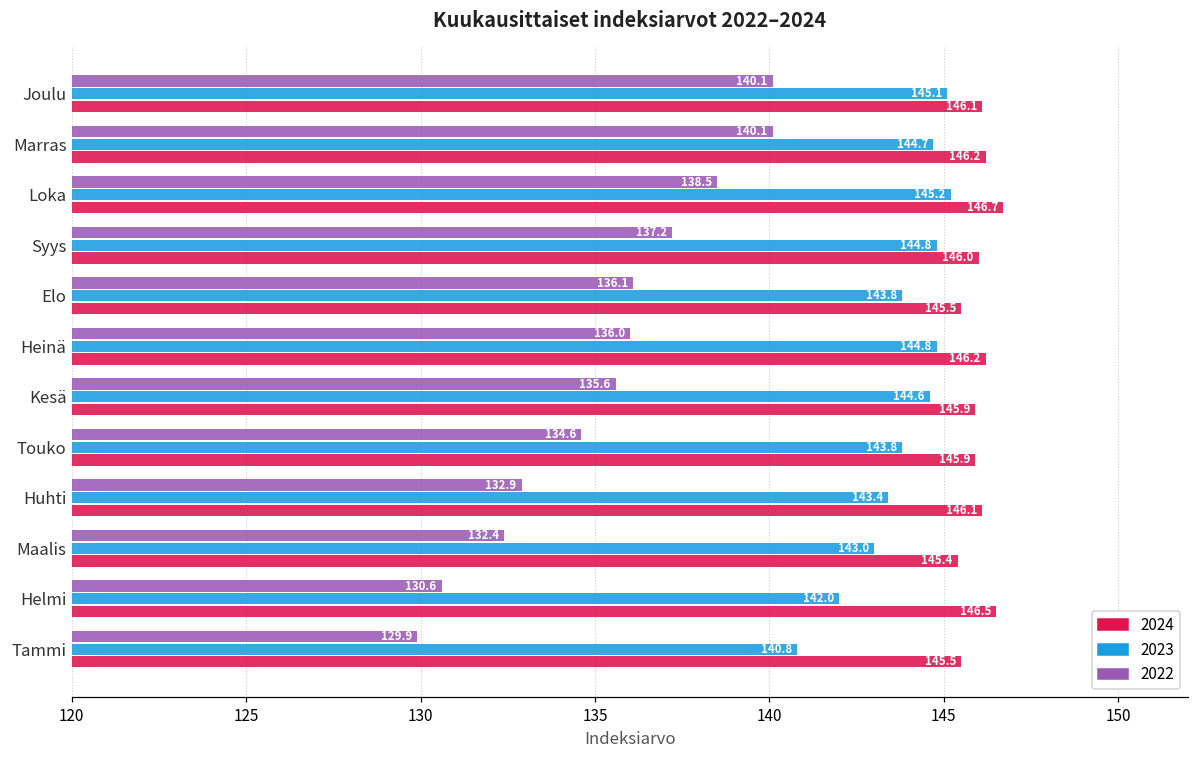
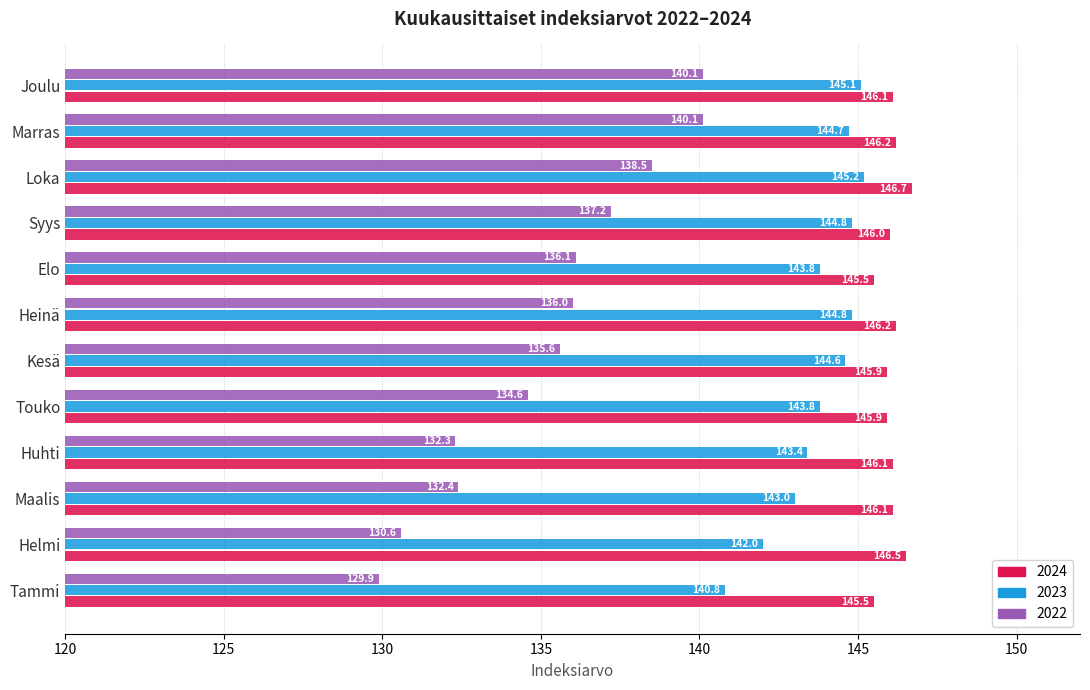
  {
    "2024": {
      "Joulu": 146.1,
      "Marras": 146.2,
      "Loka": 146.7,
      "Syys": 146.0,
      "Elo": 145.5,
      "Heinä": 146.2,
      "Kesä": 145.9,
      "Touko": 145.9,
      "Huhti": 146.1,
-     "Maalis": 145.4,
+     "Maalis": 146.1,
      "Helmi": 146.5,
      "Tammi": 145.5
    },
    "2023": {
      "Joulu": 145.1,
      "Marras": 144.7,
      "Loka": 145.2,
      "Syys": 144.8,
      "Elo": 143.8,
      "Heinä": 144.8,
      "Kesä": 144.6,
      "Touko": 143.8,
      "Huhti": 143.4,
      "Maalis": 143.0,
      "Helmi": 142.0,
      "Tammi": 140.8
    },
    "2022": {
      "Joulu": 140.1,
      "Marras": 140.1,
      "Loka": 138.5,
      "Syys": 137.2,
      "Elo": 136.1,
      "Heinä": 136.0,
      "Kesä": 135.6,
      "Touko": 134.6,
-     "Huhti": 132.9,
+     "Huhti": 132.3,
      "Maalis": 132.4,
      "Helmi": 130.6,
      "Tammi": 129.9
    }
  }
